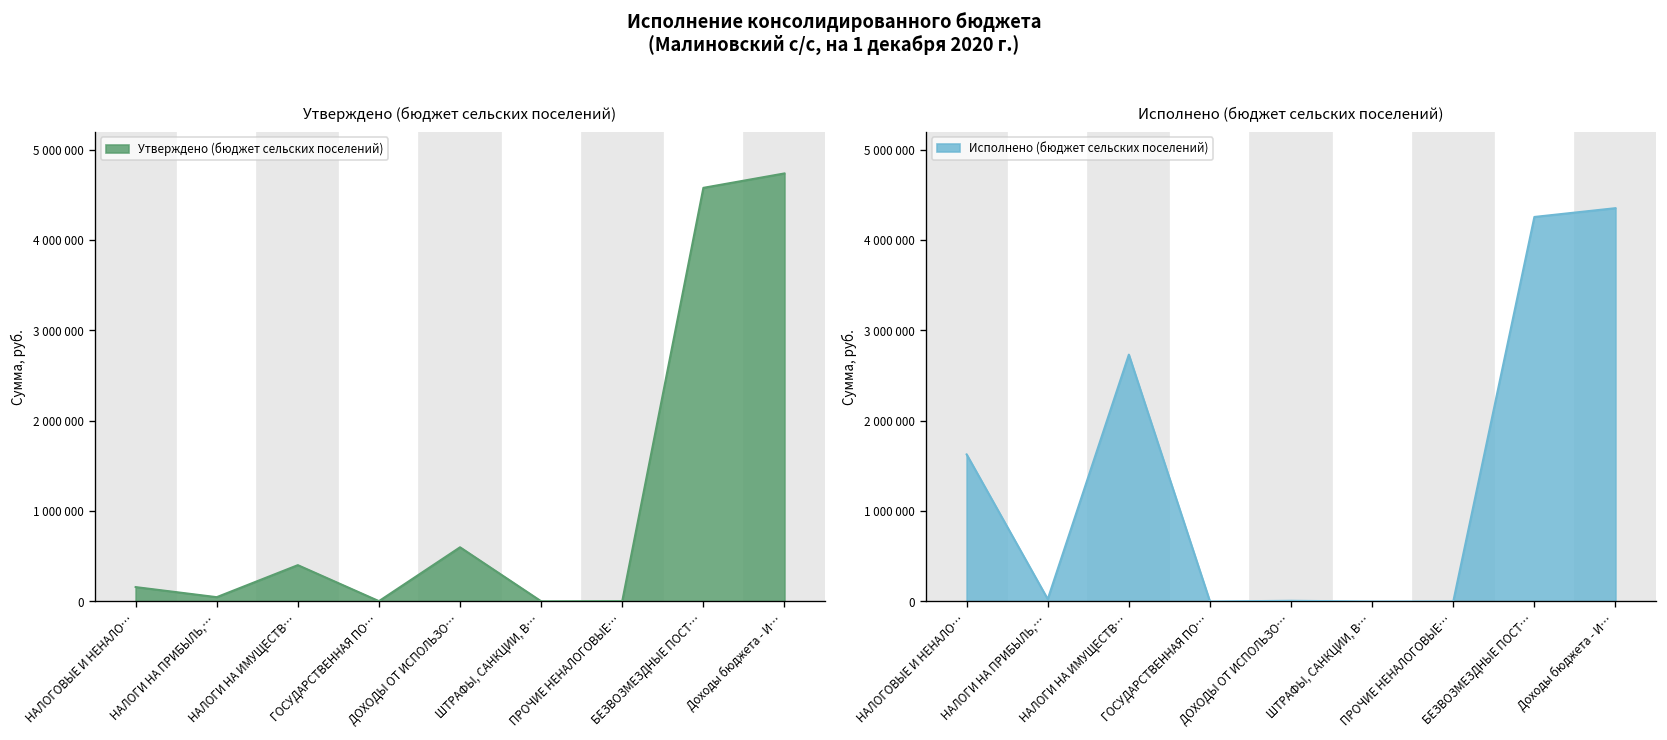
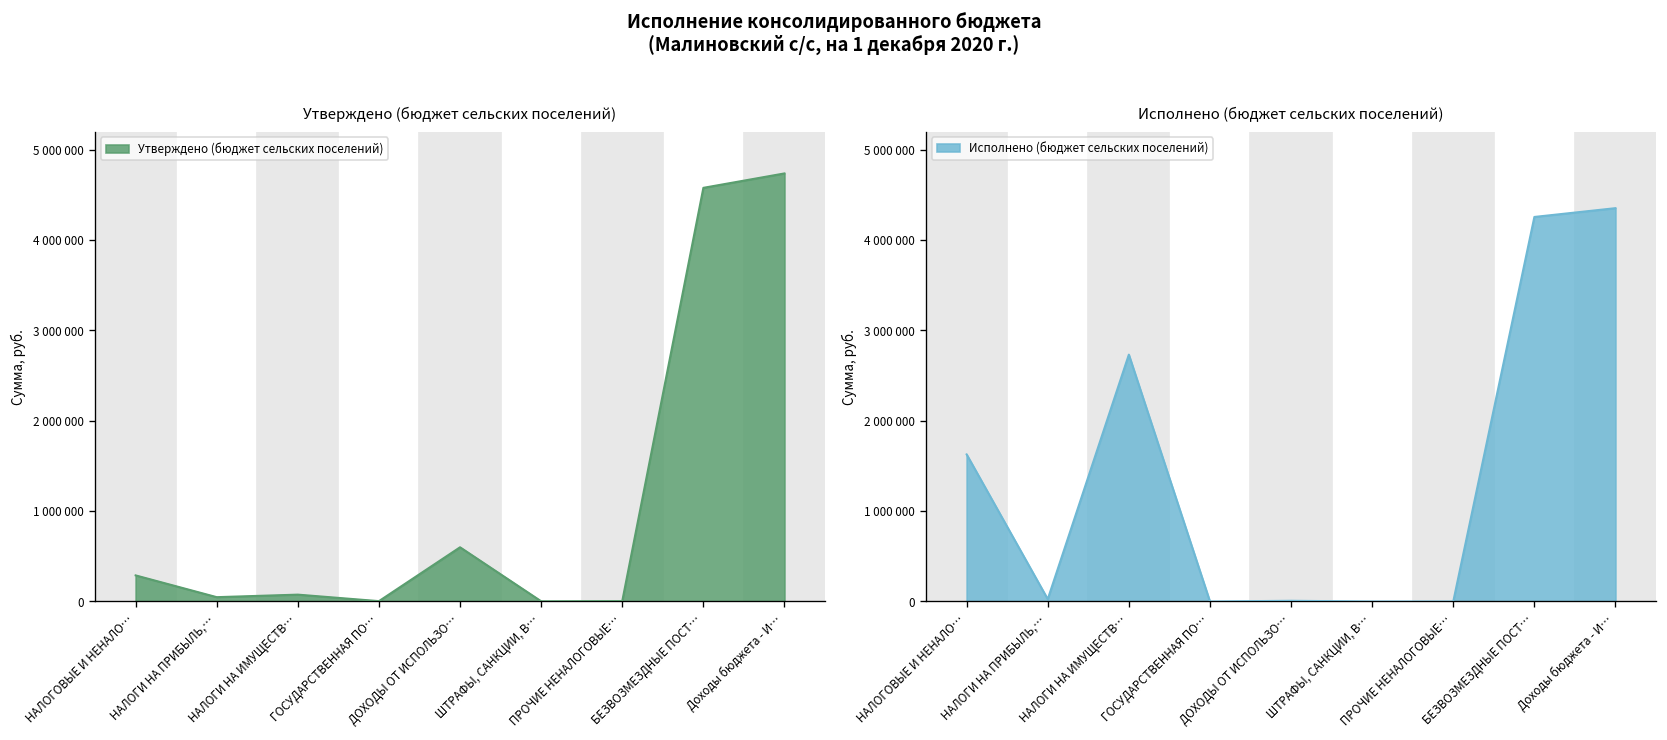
  {
    "Утверждено (бюджет сельских поселений)": {
-     "НАЛОГОВЫЕ И НЕНАЛО…": 200000,
+     "НАЛОГОВЫЕ И НЕНАЛО…": 300000,
      "НАЛОГИ НА ПРИБЫЛЬ,…": 0,
-     "НАЛОГИ НА ИМУЩЕСТВ…": 400000,
+     "НАЛОГИ НА ИМУЩЕСТВ…": 100000,
      "ГОСУДАРСТВЕННАЯ ПО…": 0,
      "ДОХОДЫ ОТ ИСПОЛЬЗО…": 600000,
      "ШТРАФЫ, САНКЦИИ, В…": 0,
      "ПРОЧИЕ НЕНАЛОГОВЫЕ…": 0,
      "БЕЗВОЗМЕЗДНЫЕ ПОСТ…": 4600000,
      "Доходы бюджета - И…": 4700000
    },
    "Исполнено (бюджет сельских поселений)": {
      "НАЛОГОВЫЕ И НЕНАЛО…": 1600000,
      "НАЛОГИ НА ПРИБЫЛЬ,…": 0,
      "НАЛОГИ НА ИМУЩЕСТВ…": 2700000,
      "ГОСУДАРСТВЕННАЯ ПО…": 0,
      "ДОХОДЫ ОТ ИСПОЛЬЗО…": 0,
      "ШТРАФЫ, САНКЦИИ, В…": 0,
      "ПРОЧИЕ НЕНАЛОГОВЫЕ…": 0,
      "БЕЗВОЗМЕЗДНЫЕ ПОСТ…": 4300000,
      "Доходы бюджета - И…": 4400000
    }
  }
